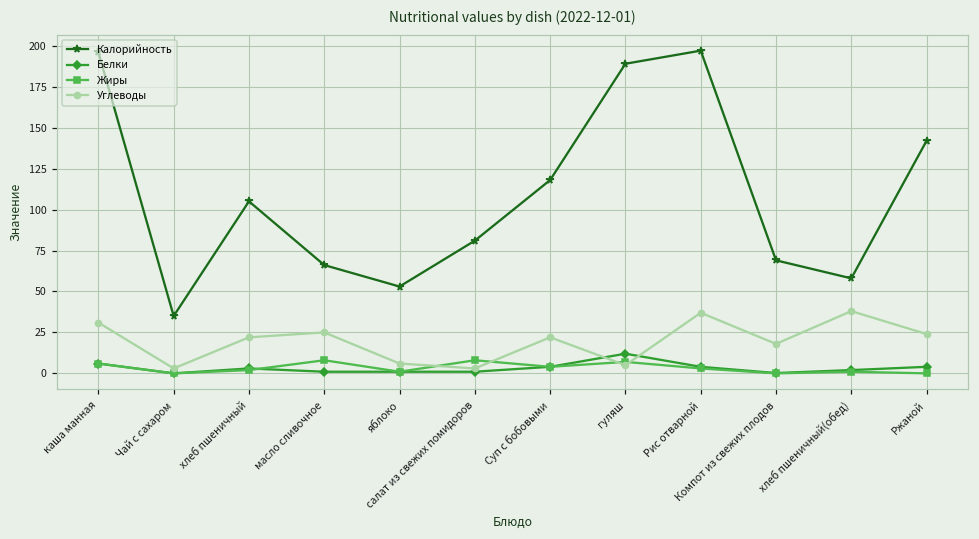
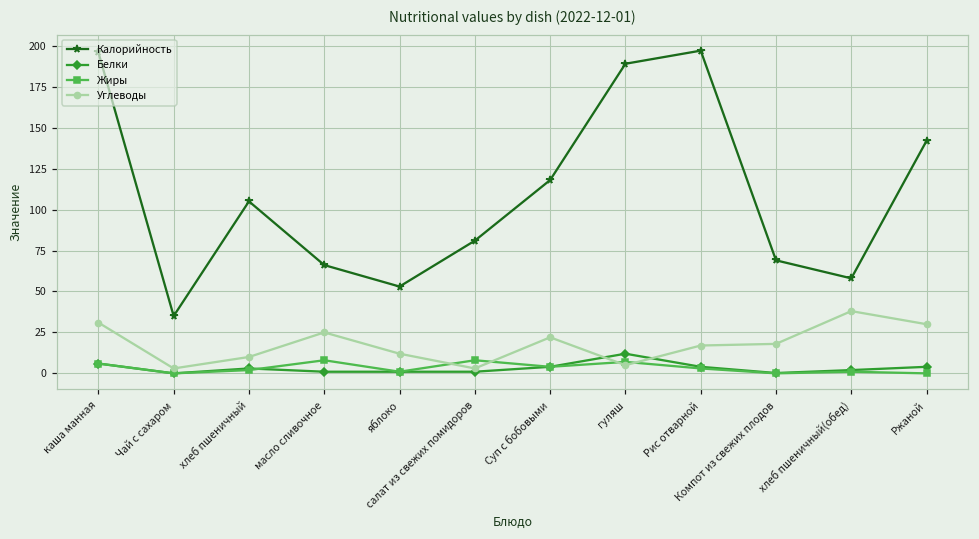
  {
    "Углеводы": {
      "каша манная": 31,
      "Чай с сахаром": 3,
-     "хлеб пшеничный": 22,
+     "хлеб пшеничный": 10,
      "масло сливочное": 25,
-     "яблоко": 6,
+     "яблоко": 12,
      "салат из свежих помидоров": 3,
      "Суп с бобовыми": 22,
      "гуляш": 5,
-     "Рис отварной": 37,
+     "Рис отварной": 17,
      "Компот из свежих плодов": 18,
      "хлеб пшеничный(обед)": 38,
-     "Ржаной": 24
+     "Ржаной": 30
    }
  }
